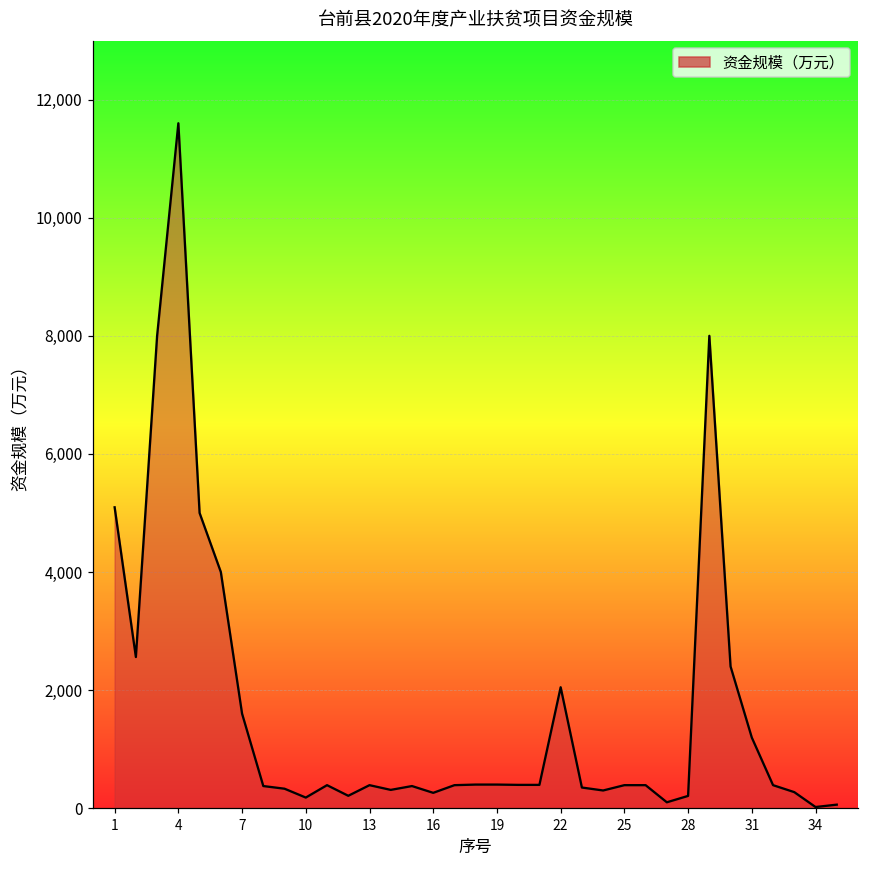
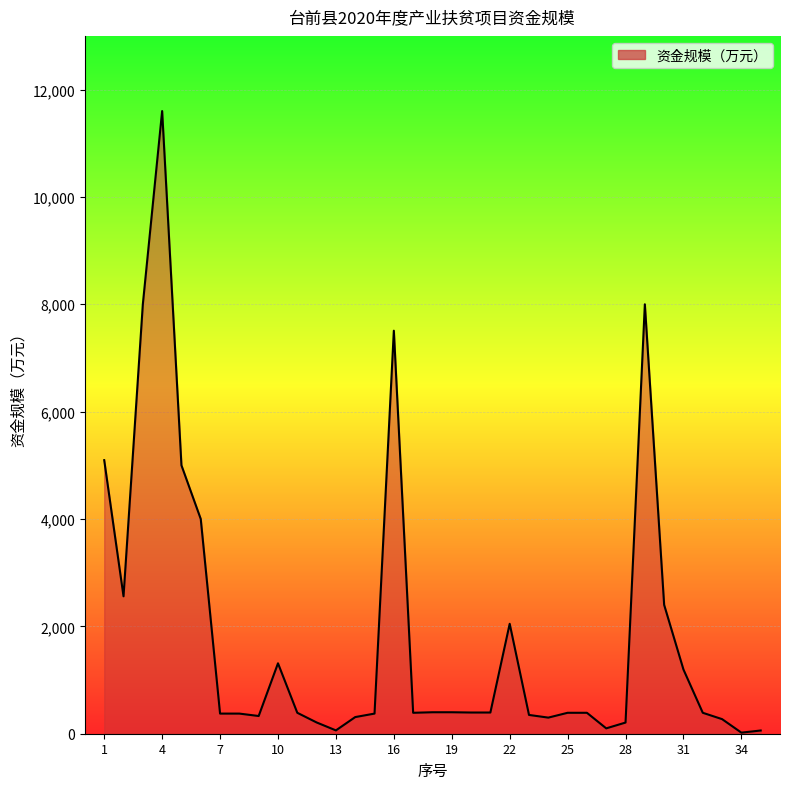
  {
    "1": "5,100",
    "4": "11,600",
-   "7": "1,600",
-   "10": "200",
-   "13": "400",
-   "16": "300",
+   "7": "400",
+   "10": "1,300",
+   "13": "100",
+   "16": "7,500",
    "19": "400",
    "22": "2,000",
    "25": "400",
    "28": "200",
    "31": "1,200",
    "34": "0"
  }
